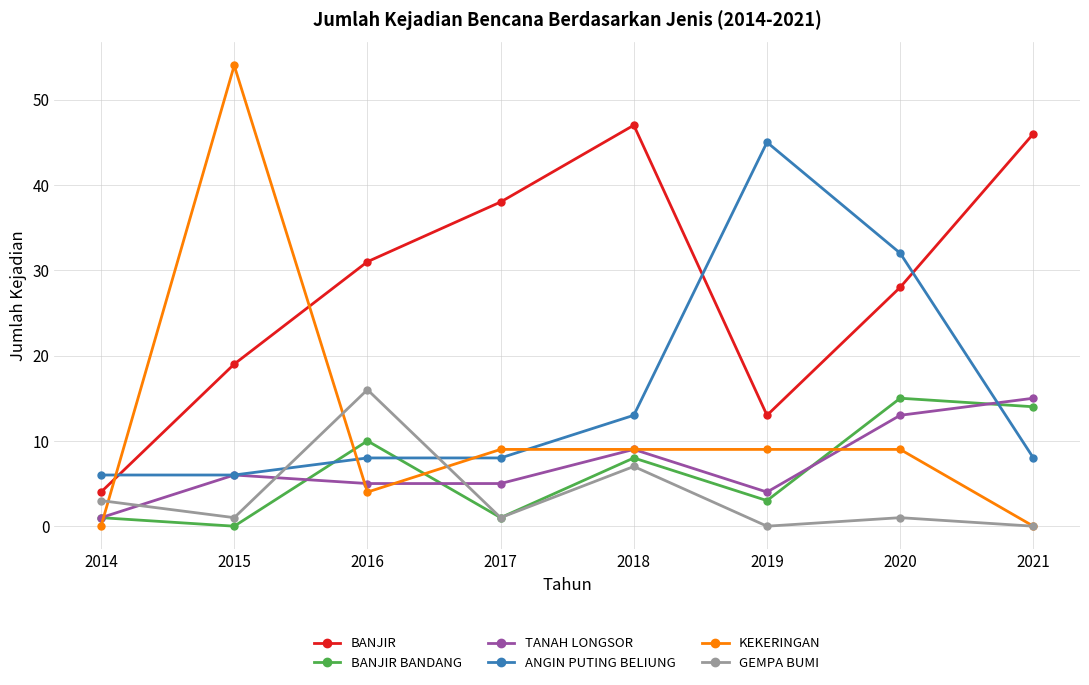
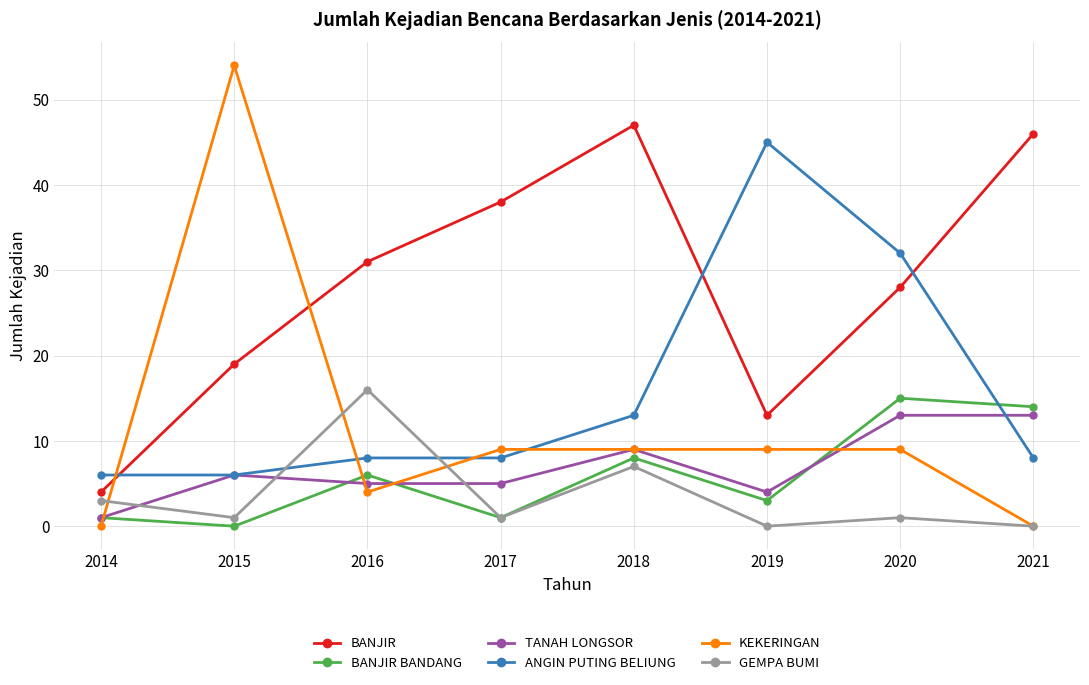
  {
    "BANJIR": {
      "2014": 4,
      "2015": 19,
      "2016": 31,
      "2017": 38,
      "2018": 47,
      "2019": 13,
      "2020": 28,
      "2021": 46
    },
    "BANJIR BANDANG": {
      "2015": 0,
-     "2016": 10,
+     "2016": 6,
      "2018": 8,
      "2019": 3,
      "2020": 15,
      "2021": 14
    },
    "TANAH LONGSOR": {
      "2016": 5,
      "2017": 5,
      "2019": 4,
      "2020": 13,
-     "2021": 15
+     "2021": 13
    },
    "ANGIN PUTING BELIUNG": {
      "2014": 6,
      "2016": 8,
      "2017": 8,
      "2018": 13,
      "2019": 45,
      "2020": 32,
      "2021": 8
    },
    "KEKERINGAN": {
      "2014": 0,
      "2015": 54,
      "2016": 4,
      "2017": 9,
      "2019": 9,
      "2020": 9
    },
    "GEMPA BUMI": {
      "2014": 3,
      "2015": 1,
      "2016": 16,
      "2018": 7,
      "2019": 0,
      "2020": 1
    }
  }
